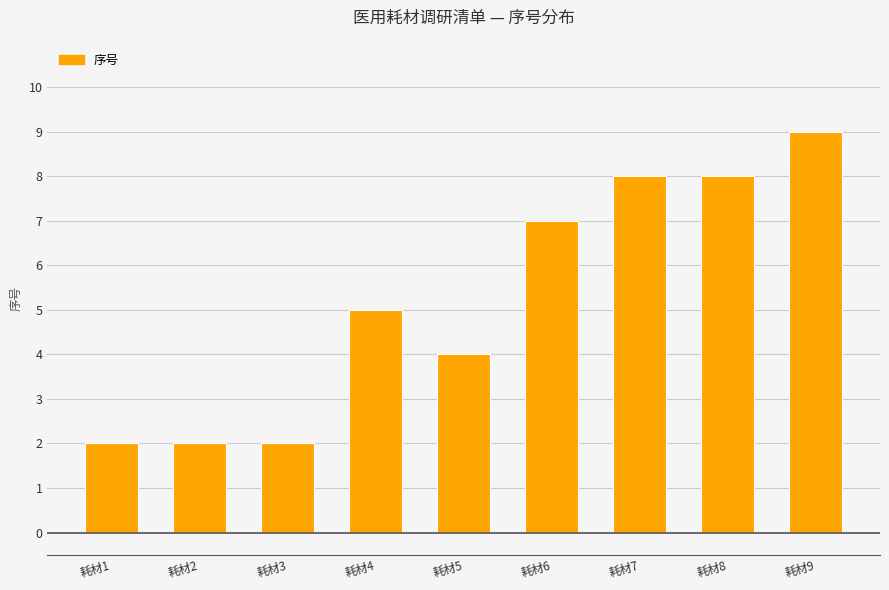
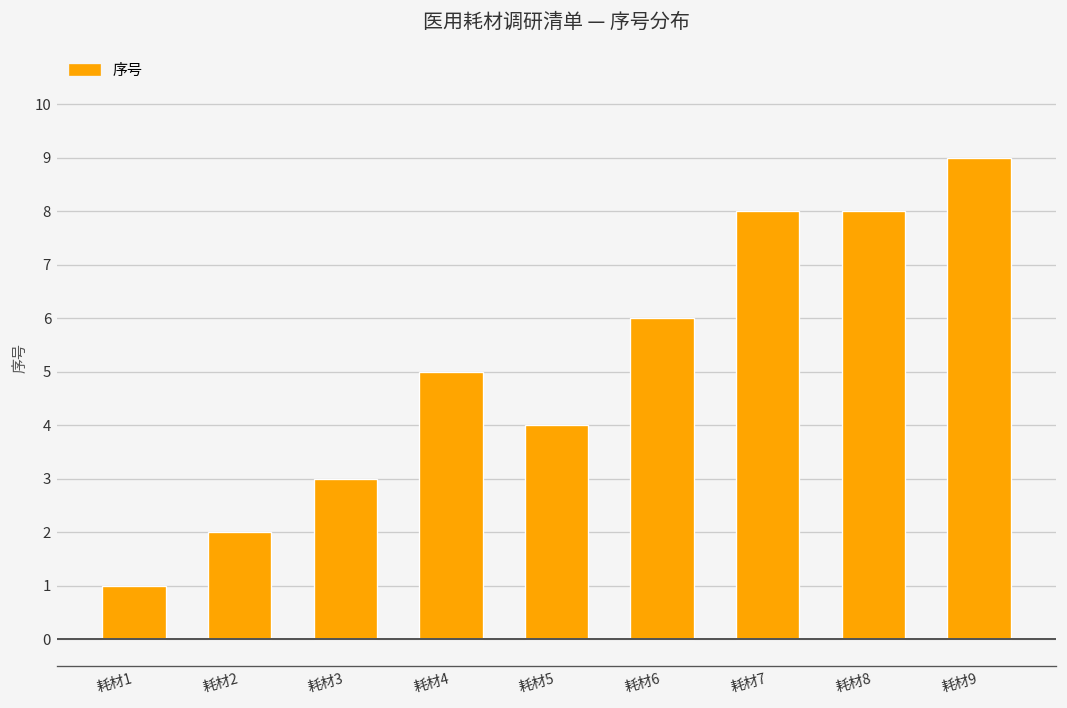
  {
-   "耗材1": 2,
+   "耗材1": 1,
    "耗材2": 2,
-   "耗材3": 2,
+   "耗材3": 3,
    "耗材4": 5,
    "耗材5": 4,
-   "耗材6": 7,
+   "耗材6": 6,
    "耗材7": 8,
    "耗材8": 8,
    "耗材9": 9
  }
